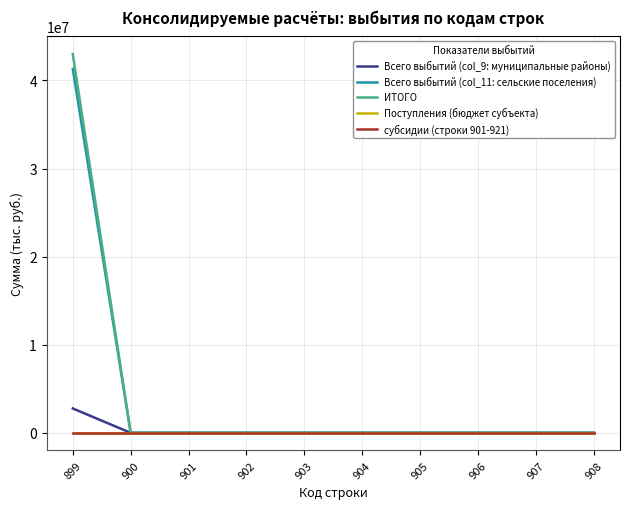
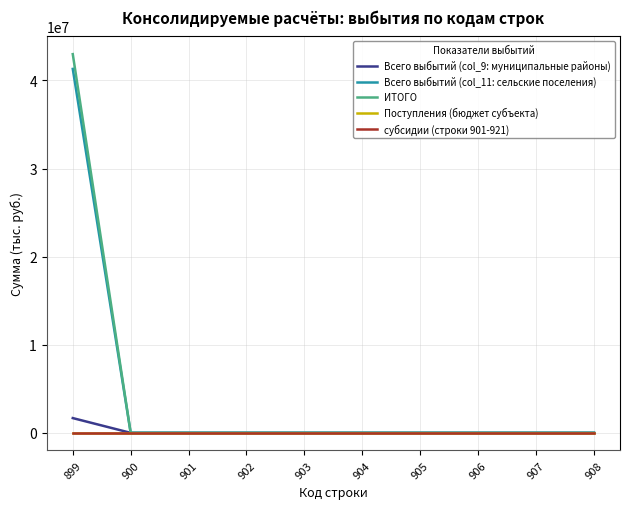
  {
    "Всего выбытий (col_9: муниципальные районы)": {
-     "899": 3000000
+     "899": 2000000
    },
    "Всего выбытий (col_11: сельские поселения)": {
      "899": 41000000
    },
    "ИТОГО": {
      "899": 43000000
    },
    "субсидии (строки 901-921)": {
      "899": 0
    }
  }
